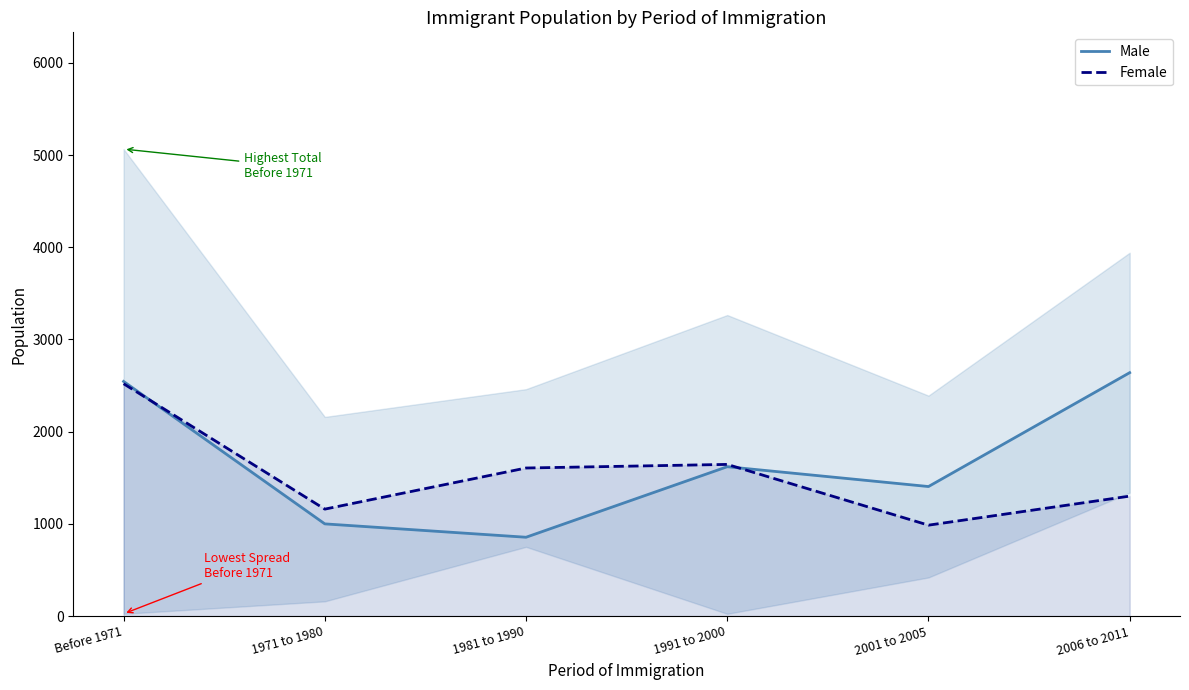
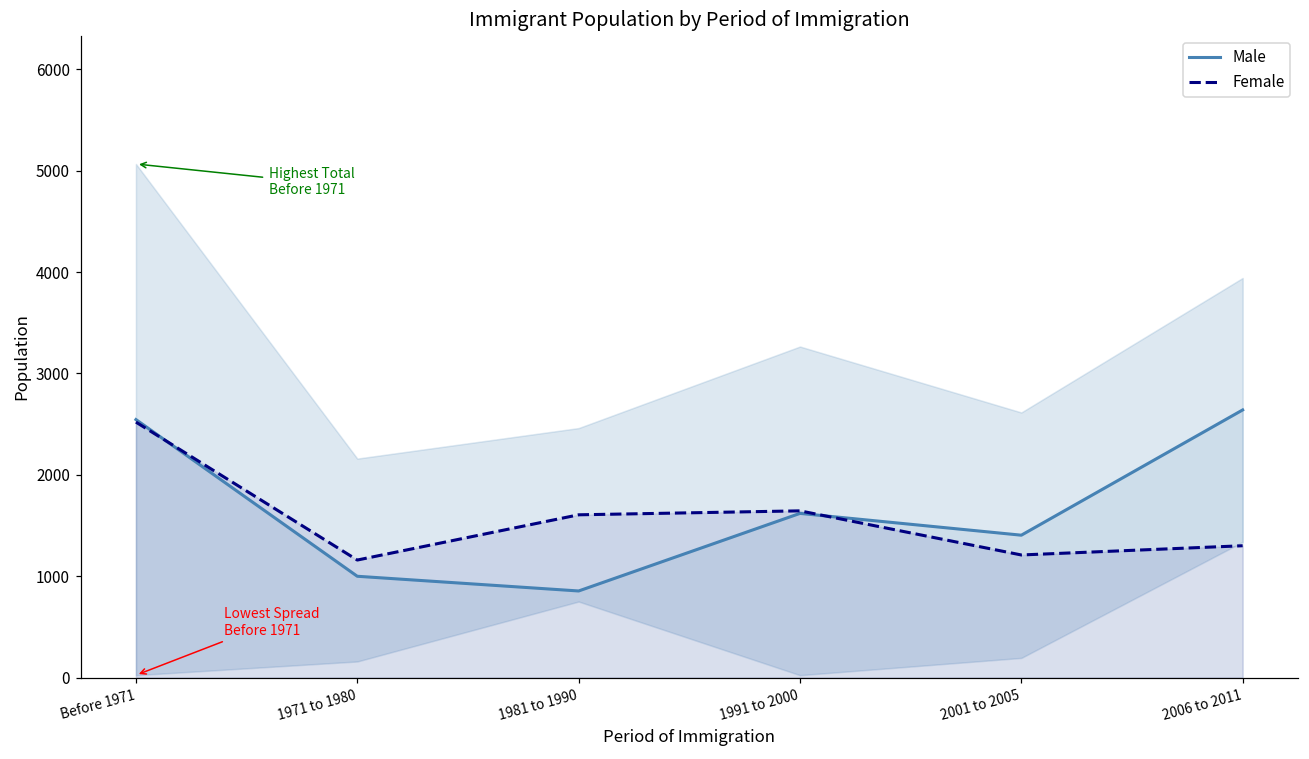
  {
    "Female": {
      "1971 to 1980": 1200,
      "1981 to 1990": 1600,
-     "2001 to 2005": 1000,
+     "2001 to 2005": 1200,
      "2006 to 2011": 1300
    }
  }
